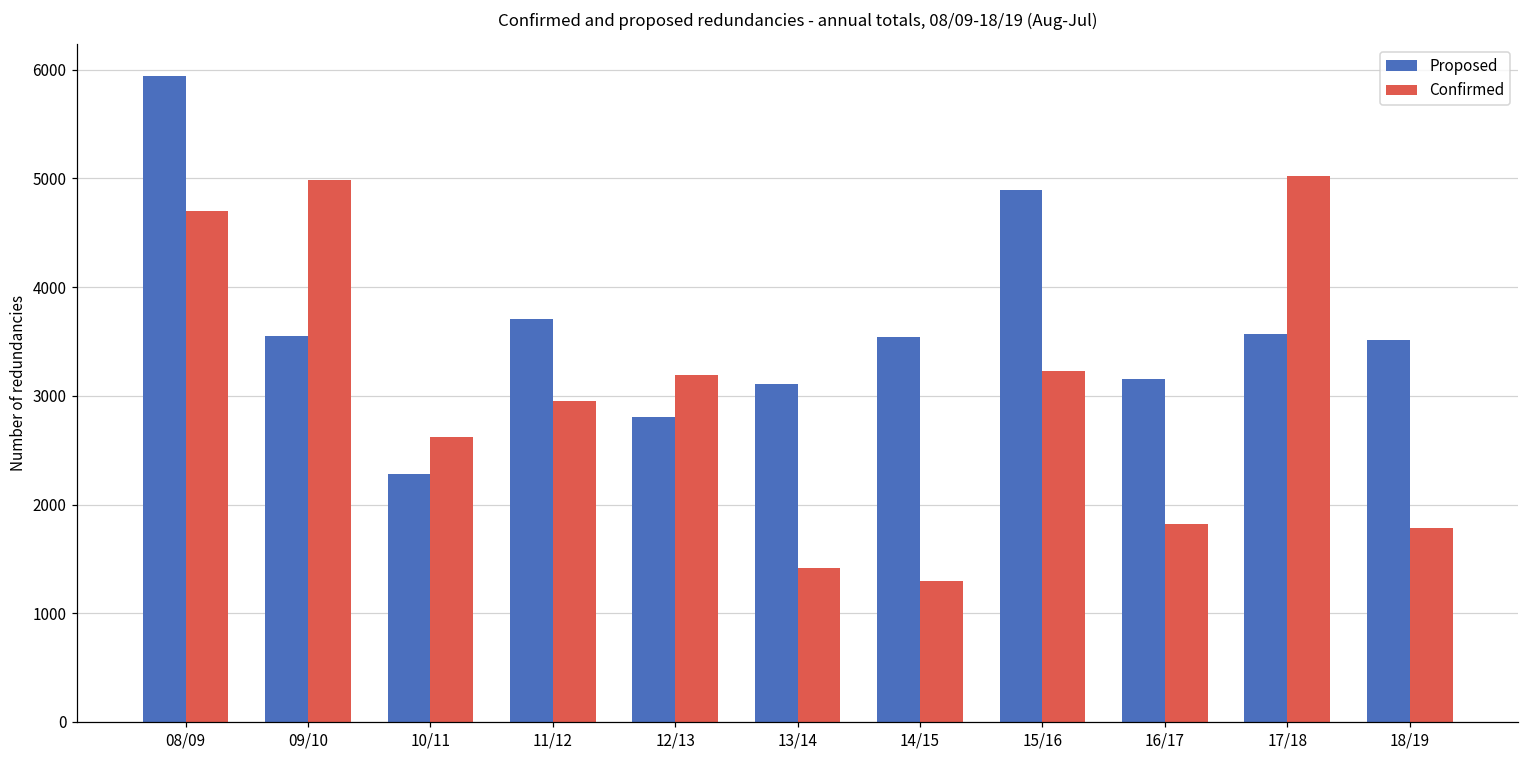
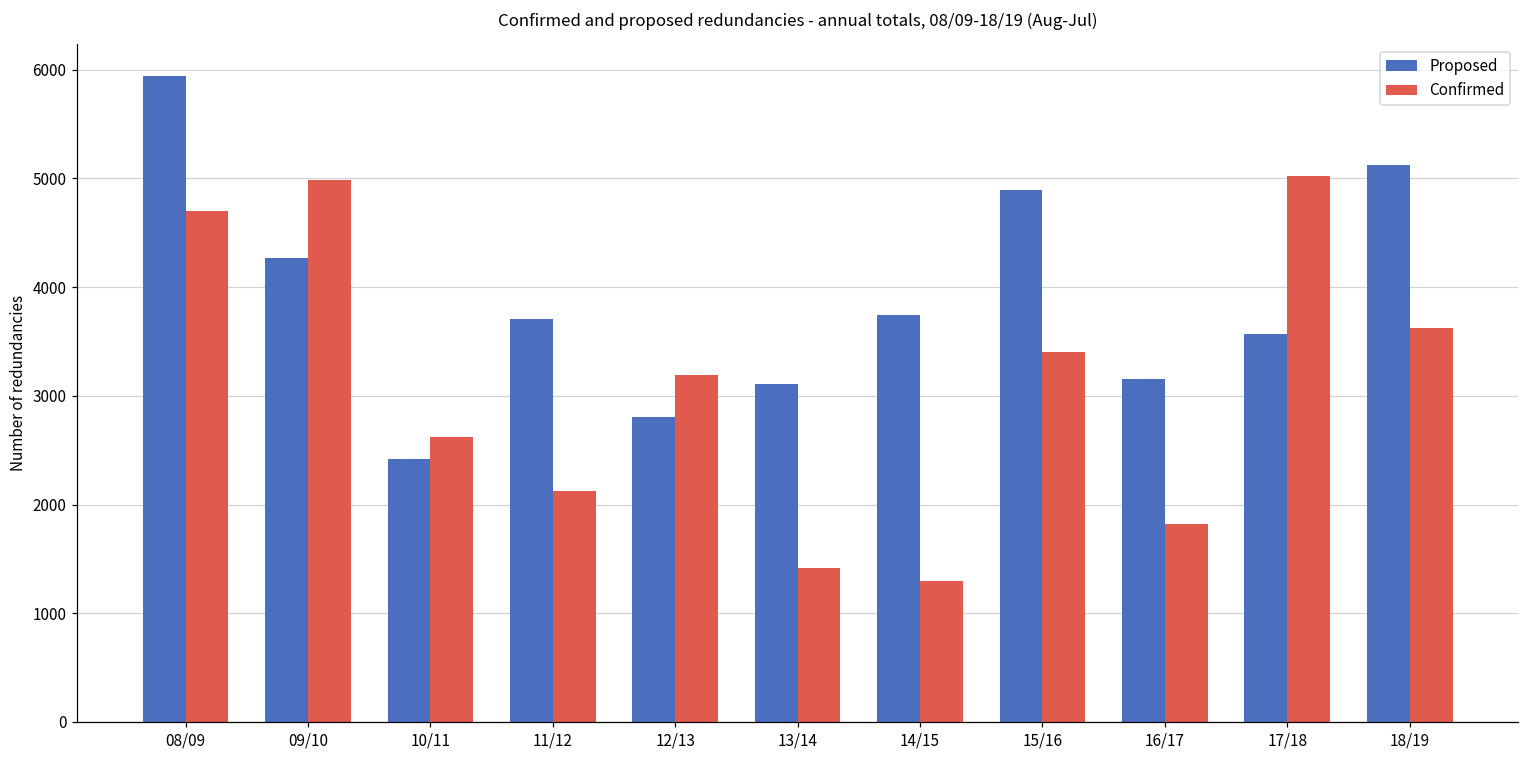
  {
    "Proposed": {
      "08/09": 5900,
-     "09/10": 3600,
-     "10/11": 2300,
+     "09/10": 4300,
+     "10/11": 2400,
      "11/12": 3700,
      "12/13": 2800,
      "13/14": 3100,
-     "14/15": 3500,
+     "14/15": 3700,
      "15/16": 4900,
      "16/17": 3200,
      "17/18": 3600,
-     "18/19": 3500
+     "18/19": 5100
    },
    "Confirmed": {
      "08/09": 4700,
      "09/10": 5000,
      "10/11": 2600,
-     "11/12": 3000,
+     "11/12": 2100,
      "12/13": 3200,
      "13/14": 1400,
      "14/15": 1300,
-     "15/16": 3200,
+     "15/16": 3400,
      "16/17": 1800,
      "17/18": 5000,
-     "18/19": 1800
+     "18/19": 3600
    }
  }
